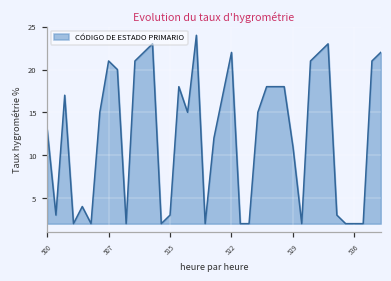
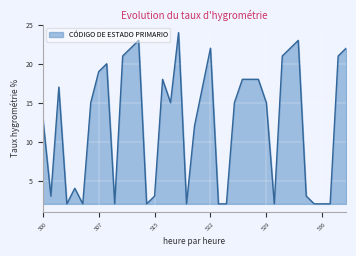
  {
    "500": 13,
-   "507": 21,
+   "507": 19,
    "515": 3,
    "522": 22,
-   "529": 11,
+   "529": 15,
    "536": 2
  }
